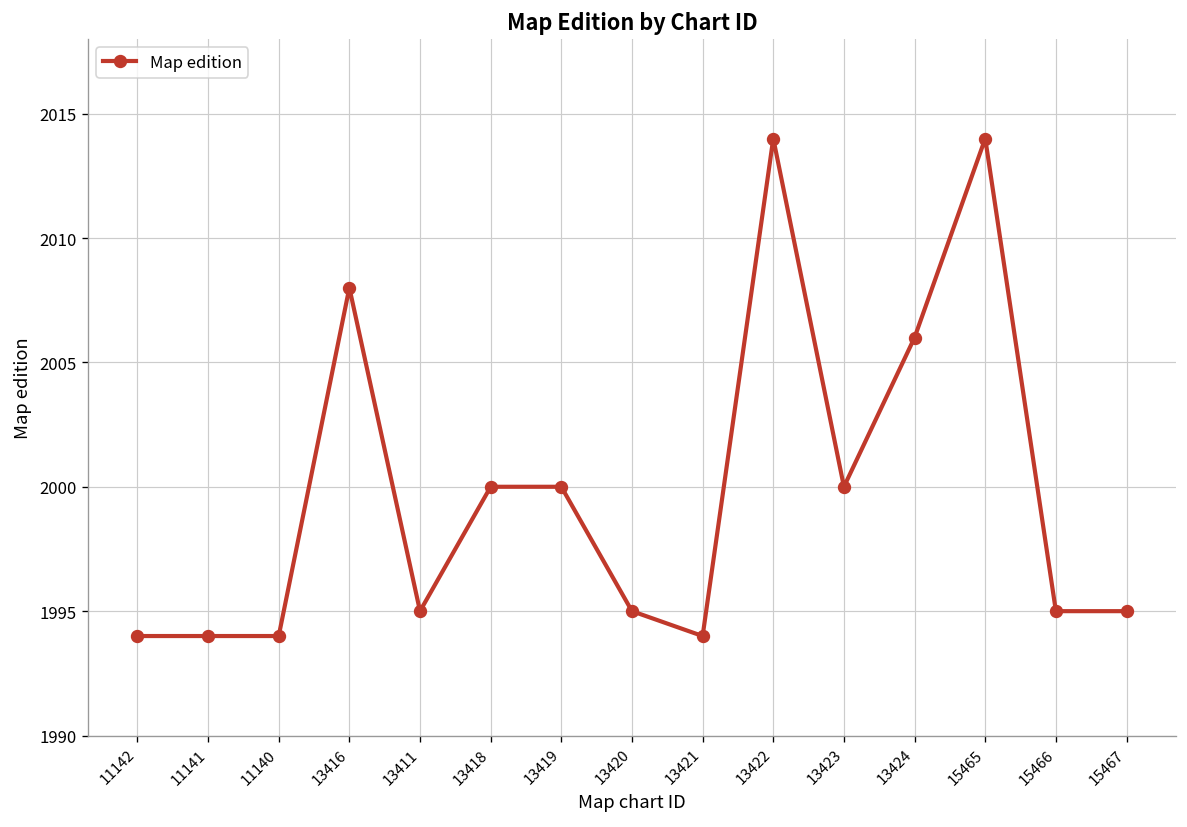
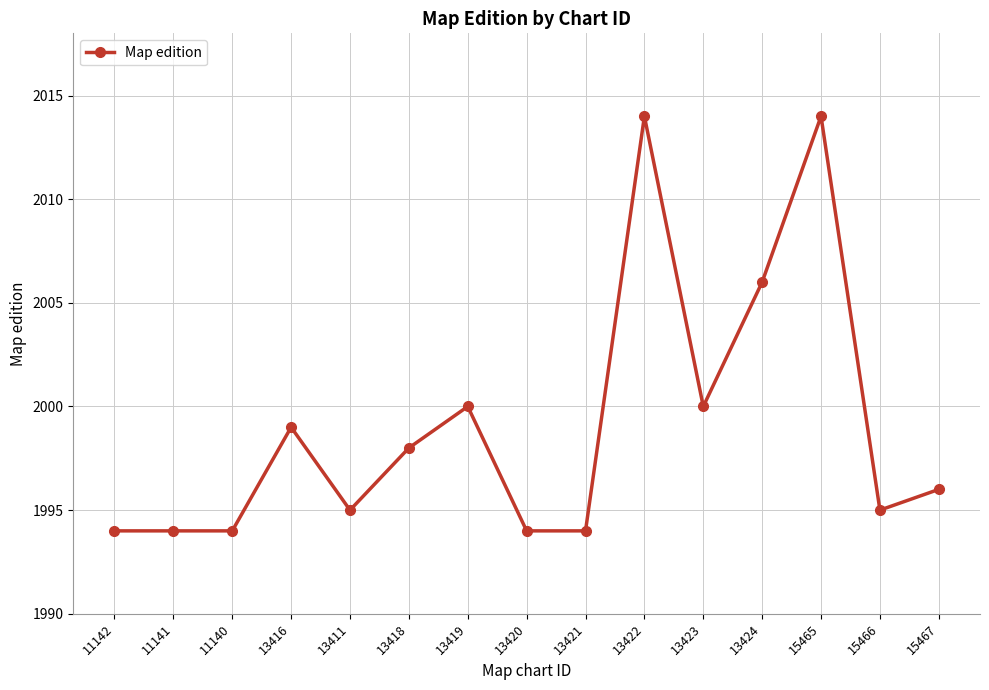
  {
    "11142": 1994,
    "11141": 1994,
    "11140": 1994,
-   "13416": 2008,
+   "13416": 1999,
    "13411": 1995,
-   "13418": 2000,
+   "13418": 1998,
    "13419": 2000,
-   "13420": 1995,
+   "13420": 1994,
    "13421": 1994,
    "13422": 2014,
    "13423": 2000,
    "13424": 2006,
    "15465": 2014,
    "15466": 1995,
-   "15467": 1995
+   "15467": 1996
  }
